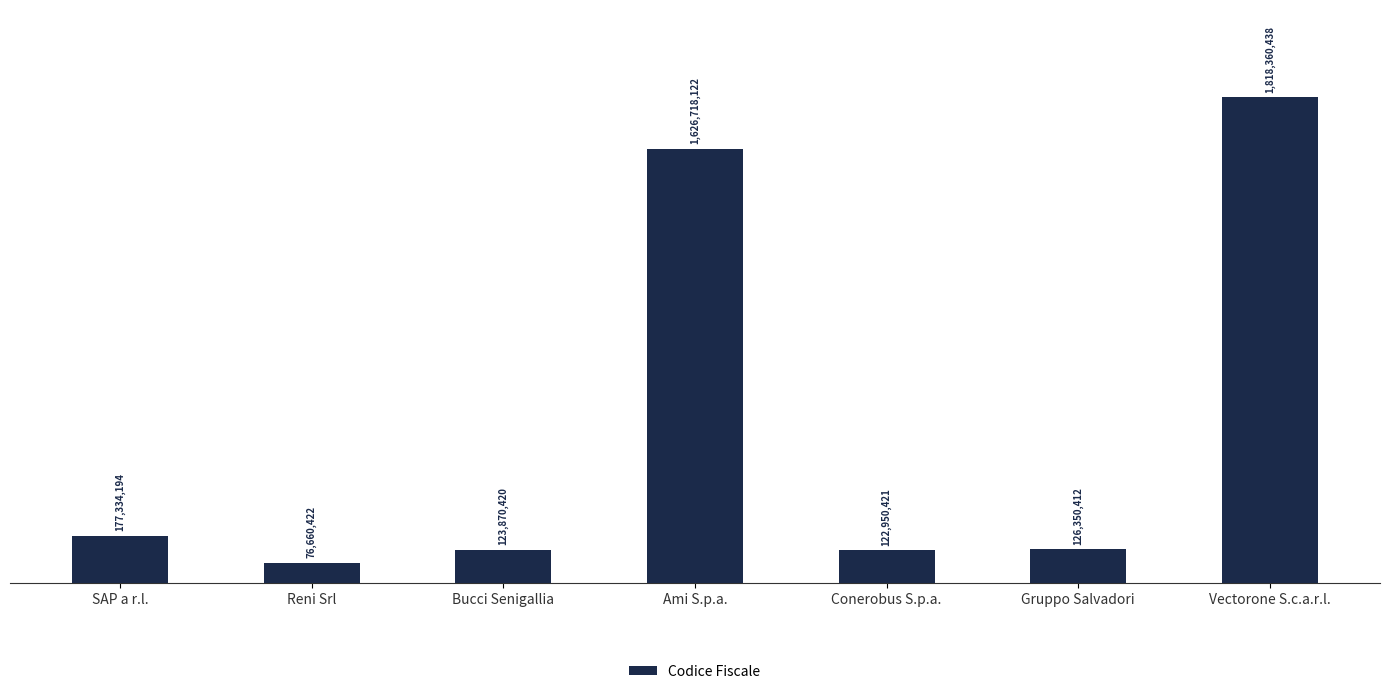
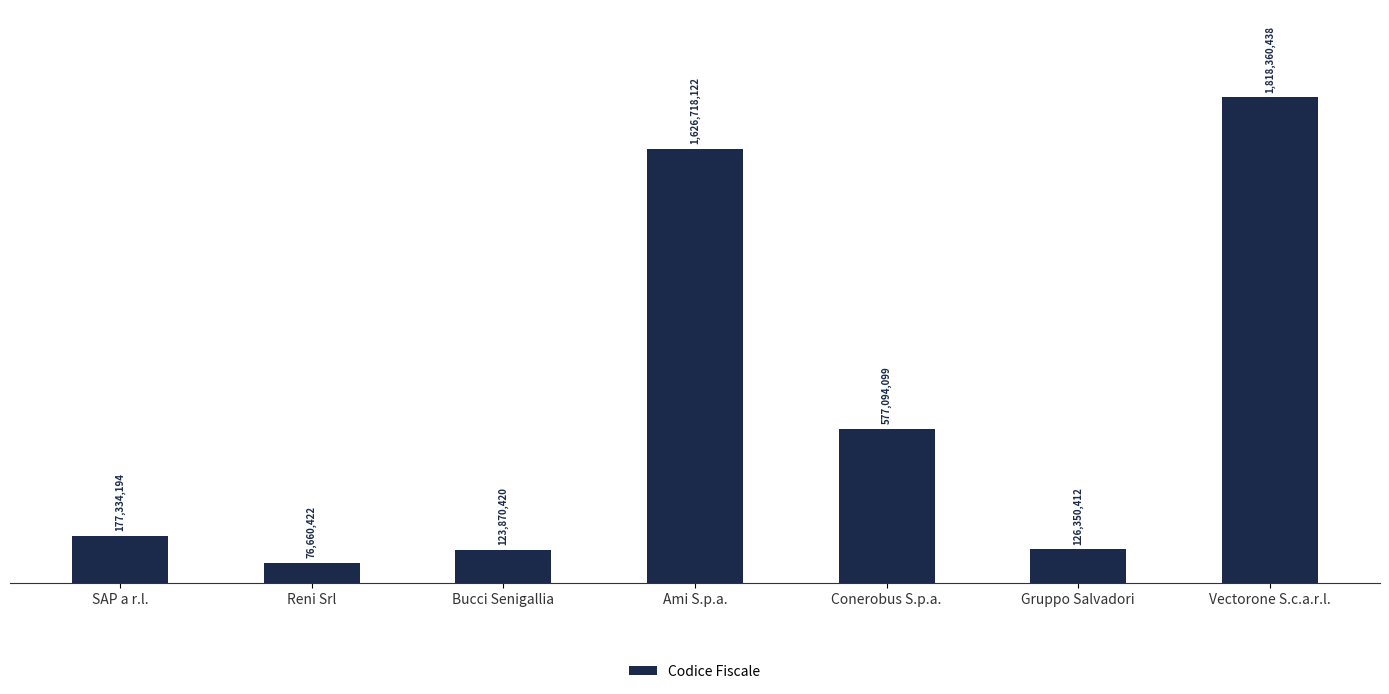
  {
    "SAP a r.l.": "177,334,194",
    "Reni Srl": "76,660,422",
    "Bucci Senigallia": "123,870,420",
    "Ami S.p.a.": "1,626,718,122",
-   "Conerobus S.p.a.": "122,950,421",
+   "Conerobus S.p.a.": "577,094,099",
    "Gruppo Salvadori": "126,350,412",
    "Vectorone S.c.a.r.l.": "1,818,360,438"
  }
